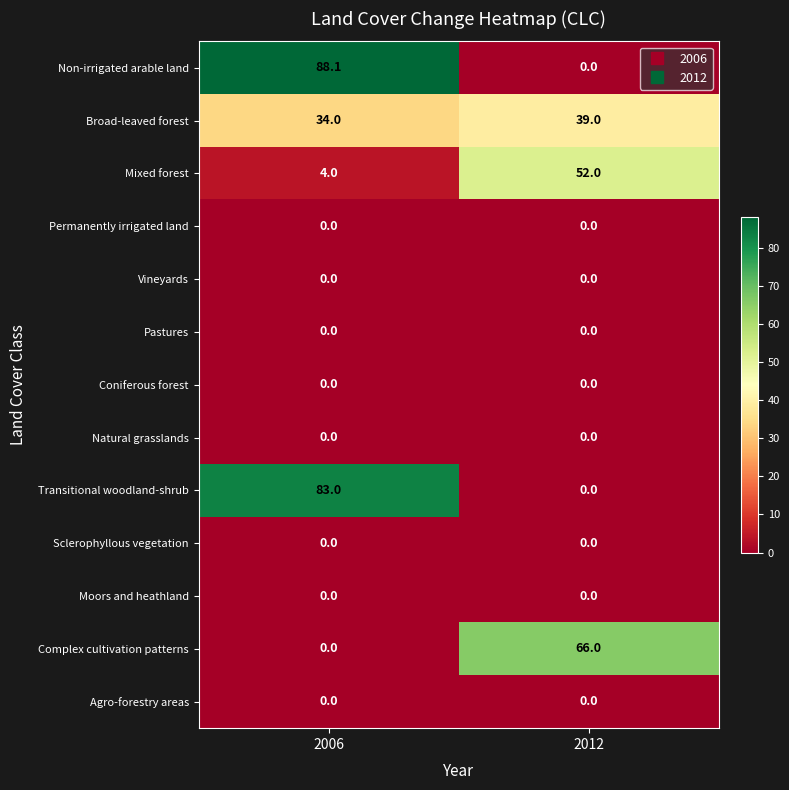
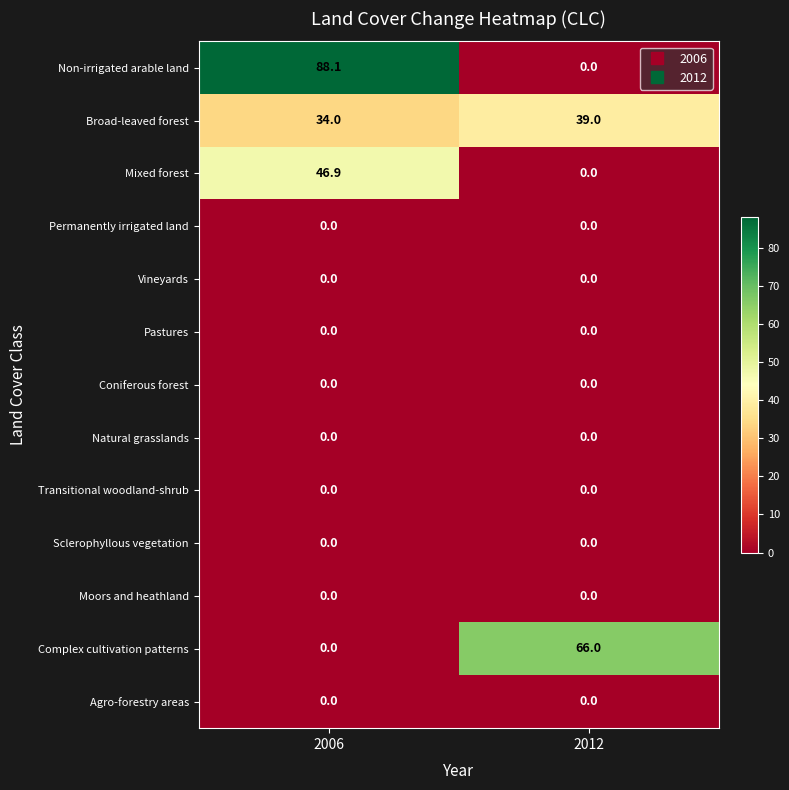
  {
    "Non-irrigated arable land": {
      "2006": 88.1,
      "2012": 0.0
    },
    "Broad-leaved forest": {
      "2006": 34.0,
      "2012": 39.0
    },
    "Mixed forest": {
-     "2006": 4.0,
-     "2012": 52.0
+     "2006": 46.9,
+     "2012": 0.0
    },
    "Permanently irrigated land": {
      "2006": 0.0,
      "2012": 0.0
    },
    "Vineyards": {
      "2006": 0.0,
      "2012": 0.0
    },
    "Pastures": {
      "2006": 0.0,
      "2012": 0.0
    },
    "Coniferous forest": {
      "2006": 0.0,
      "2012": 0.0
    },
    "Natural grasslands": {
      "2006": 0.0,
      "2012": 0.0
    },
    "Transitional woodland-shrub": {
-     "2006": 83.0,
+     "2006": 0.0,
      "2012": 0.0
    },
    "Sclerophyllous vegetation": {
      "2006": 0.0,
      "2012": 0.0
    },
    "Moors and heathland": {
      "2006": 0.0,
      "2012": 0.0
    },
    "Complex cultivation patterns": {
      "2006": 0.0,
      "2012": 66.0
    },
    "Agro-forestry areas": {
      "2006": 0.0,
      "2012": 0.0
    }
  }
